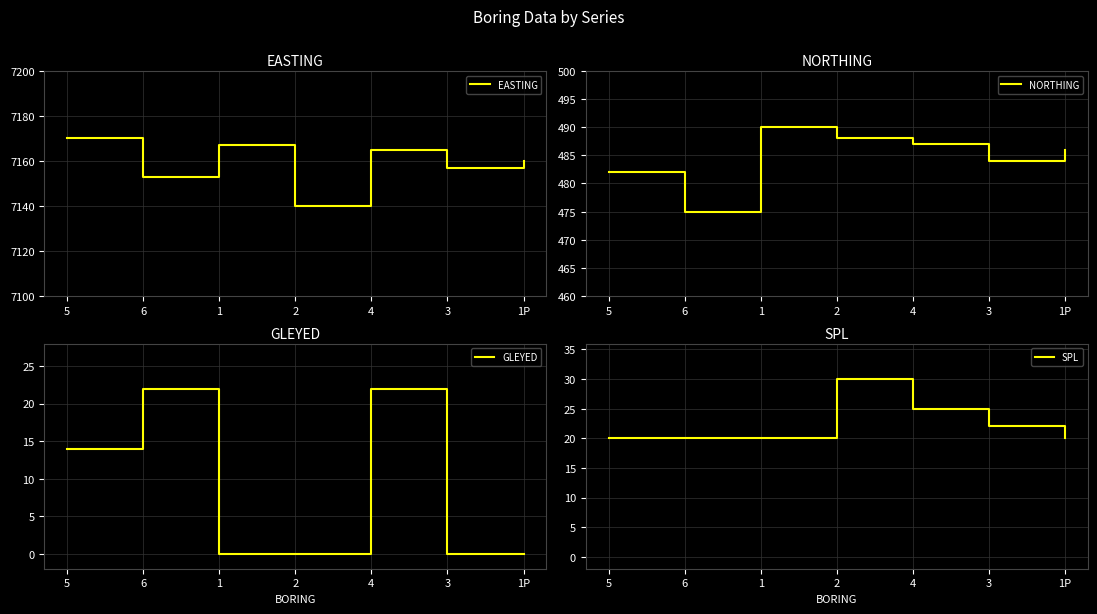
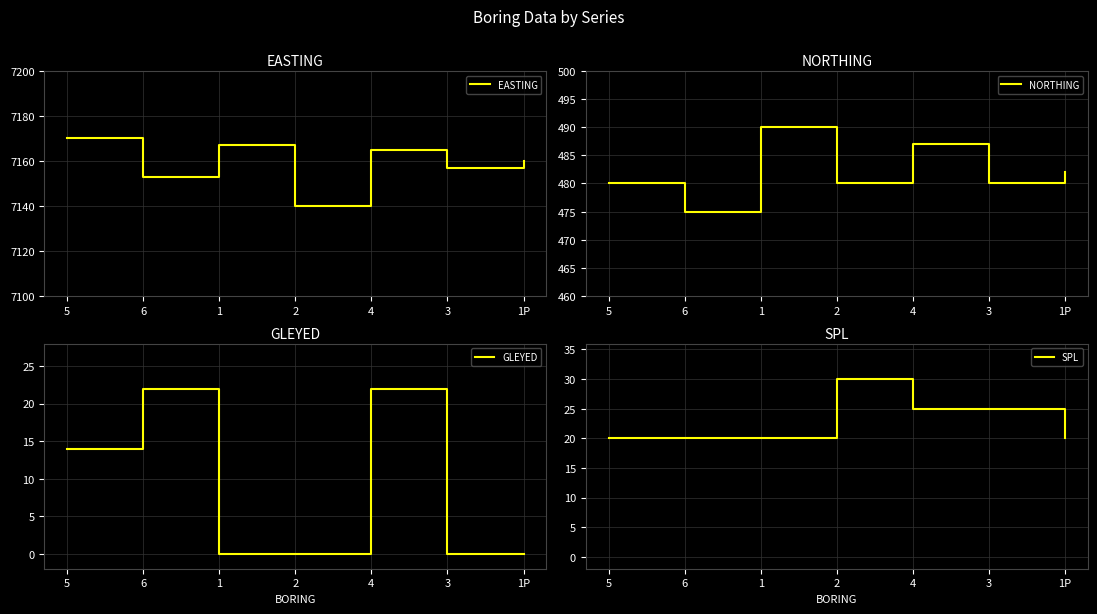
  {
    "EASTING": {
      "5": 7170,
      "6": 7153,
      "1": 7167,
      "2": 7140,
      "4": 7165,
      "3": 7157,
      "1P": 7160
    },
    "NORTHING": {
-     "5": 482,
+     "5": 480,
      "6": 475,
      "1": 490,
-     "2": 488,
+     "2": 480,
      "4": 487,
-     "3": 484,
-     "1P": 486
+     "3": 480,
+     "1P": 482
    },
    "GLEYED": {
      "5": 14,
      "6": 22,
      "1": 0,
      "2": 0,
      "4": 22,
      "3": 0,
      "1P": 0
    },
    "SPL": {
      "5": 20,
      "6": 20,
      "1": 20,
      "2": 30,
      "4": 25,
-     "3": 22,
+     "3": 25,
      "1P": 20
    }
  }
